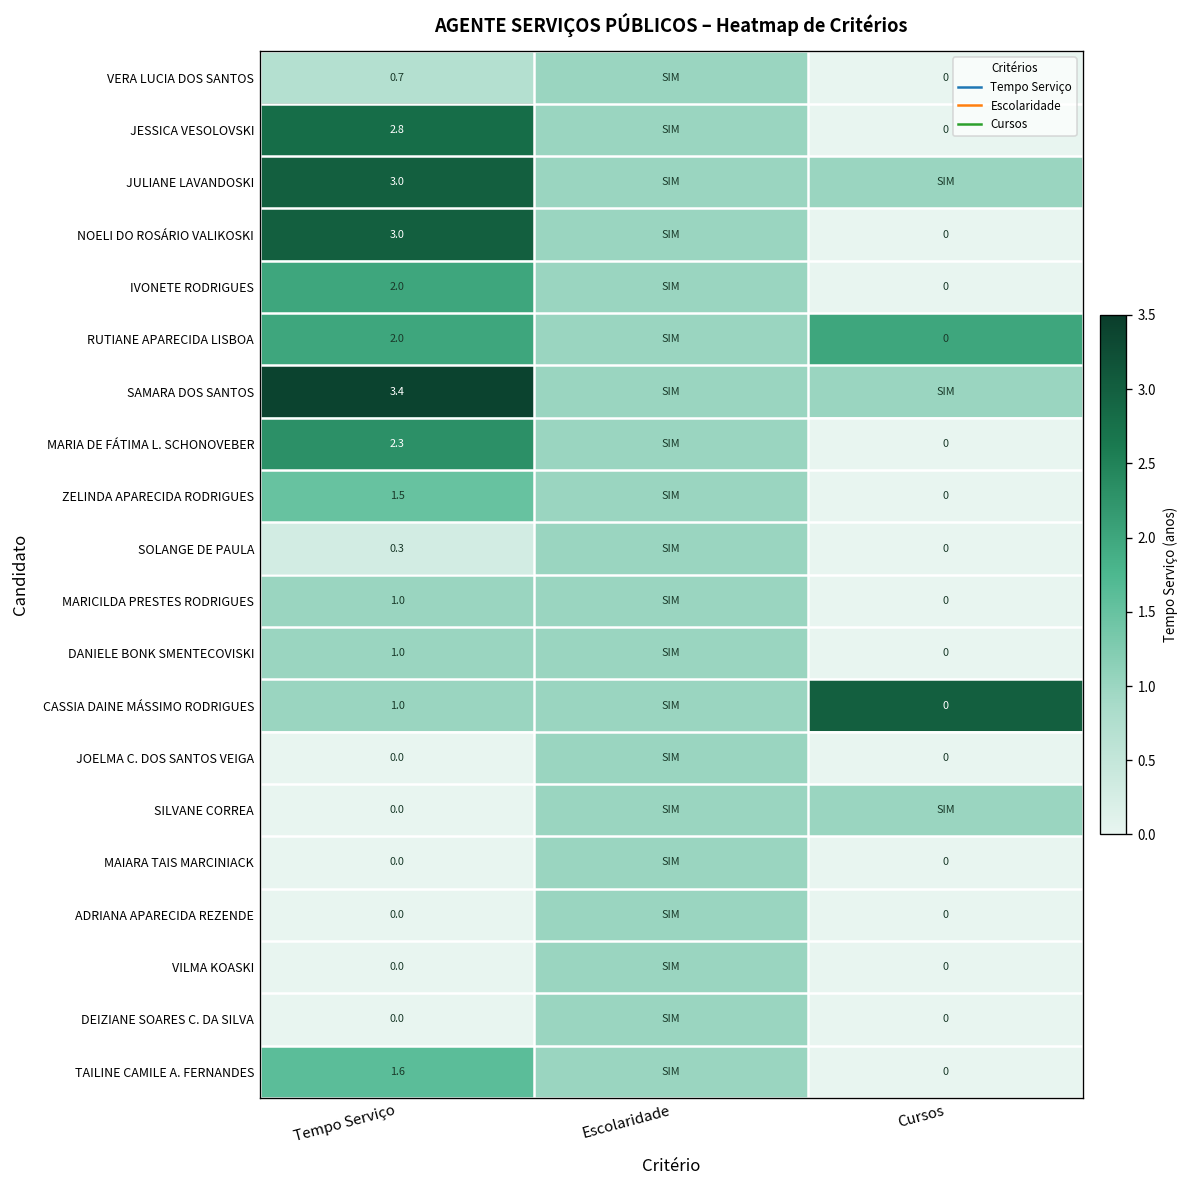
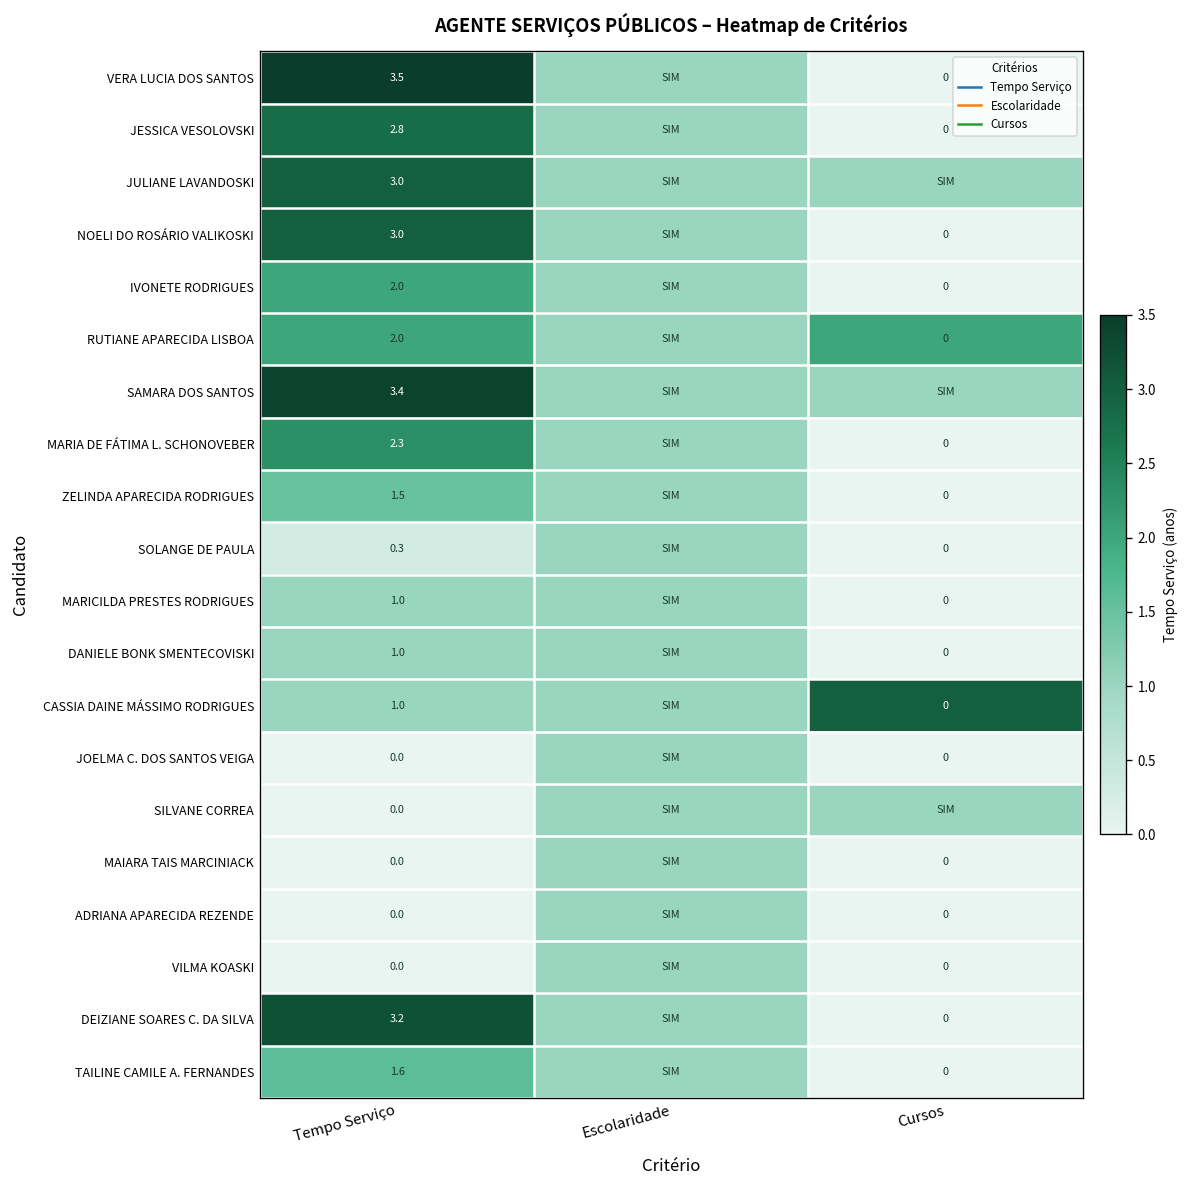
  {
    "VERA LUCIA DOS SANTOS": {
-     "Tempo Serviço": 0.7,
+     "Tempo Serviço": 3.5,
      "Cursos": 0
    },
    "JESSICA VESOLOVSKI": {
      "Tempo Serviço": 2.8,
      "Cursos": 0
    },
    "JULIANE LAVANDOSKI": {
      "Tempo Serviço": 3.0
    },
    "NOELI DO ROSÁRIO VALIKOSKI": {
      "Tempo Serviço": 3.0,
      "Cursos": 0
    },
    "IVONETE RODRIGUES": {
      "Tempo Serviço": 2.0,
      "Cursos": 0
    },
    "RUTIANE APARECIDA LISBOA": {
      "Tempo Serviço": 2.0,
      "Cursos": 0
    },
    "SAMARA DOS SANTOS": {
      "Tempo Serviço": 3.4
    },
    "MARIA DE FÁTIMA L. SCHONOVEBER": {
      "Tempo Serviço": 2.3,
      "Cursos": 0
    },
    "ZELINDA APARECIDA RODRIGUES": {
      "Tempo Serviço": 1.5,
      "Cursos": 0
    },
    "SOLANGE DE PAULA": {
      "Tempo Serviço": 0.3,
      "Cursos": 0
    },
    "MARICILDA PRESTES RODRIGUES": {
      "Tempo Serviço": 1.0,
      "Cursos": 0
    },
    "DANIELE BONK SMENTECOVISKI": {
      "Tempo Serviço": 1.0,
      "Cursos": 0
    },
    "CASSIA DAINE MÁSSIMO RODRIGUES": {
      "Tempo Serviço": 1.0,
      "Cursos": 0
    },
    "JOELMA C. DOS SANTOS VEIGA": {
      "Tempo Serviço": 0.0,
      "Cursos": 0
    },
    "SILVANE CORREA": {
      "Tempo Serviço": 0.0
    },
    "MAIARA TAIS MARCINIACK": {
      "Tempo Serviço": 0.0,
      "Cursos": 0
    },
    "ADRIANA APARECIDA REZENDE": {
      "Tempo Serviço": 0.0,
      "Cursos": 0
    },
    "VILMA KOASKI": {
      "Tempo Serviço": 0.0,
      "Cursos": 0
    },
    "DEIZIANE SOARES C. DA SILVA": {
-     "Tempo Serviço": 0.0,
+     "Tempo Serviço": 3.2,
      "Cursos": 0
    },
    "TAILINE CAMILE A. FERNANDES": {
      "Tempo Serviço": 1.6,
      "Cursos": 0
    }
  }
